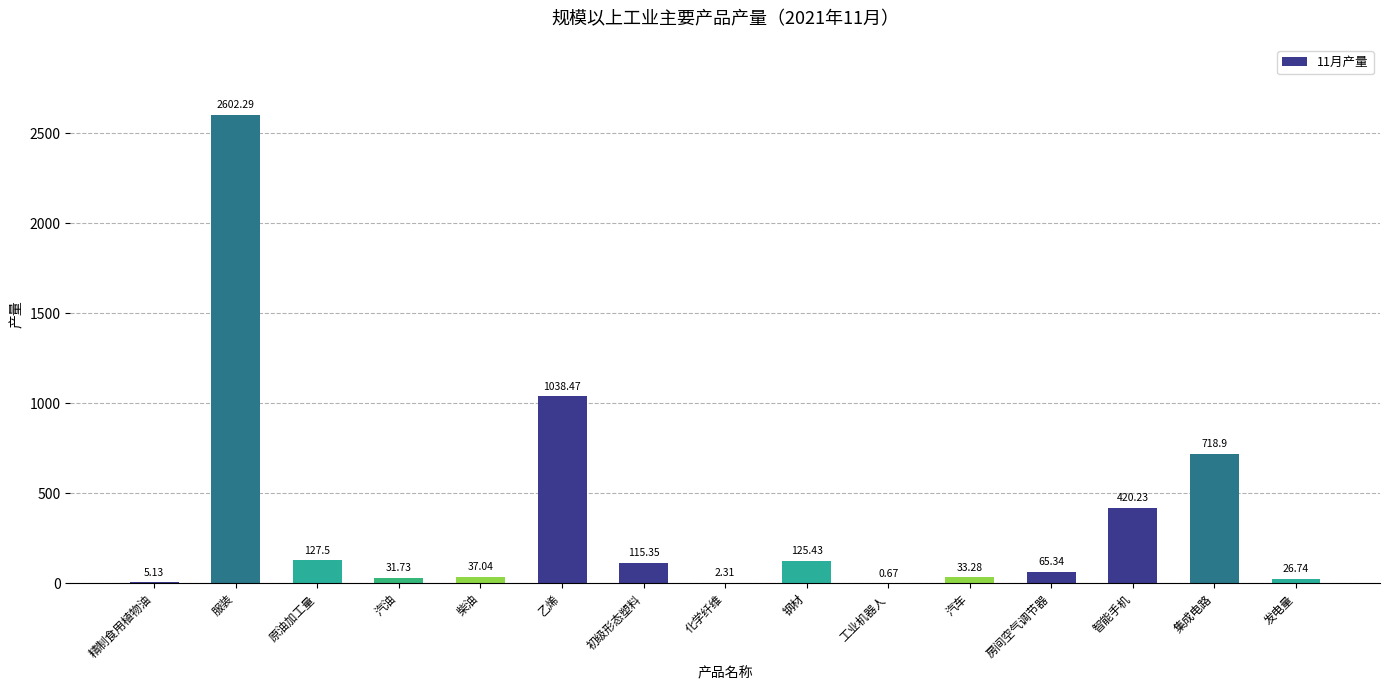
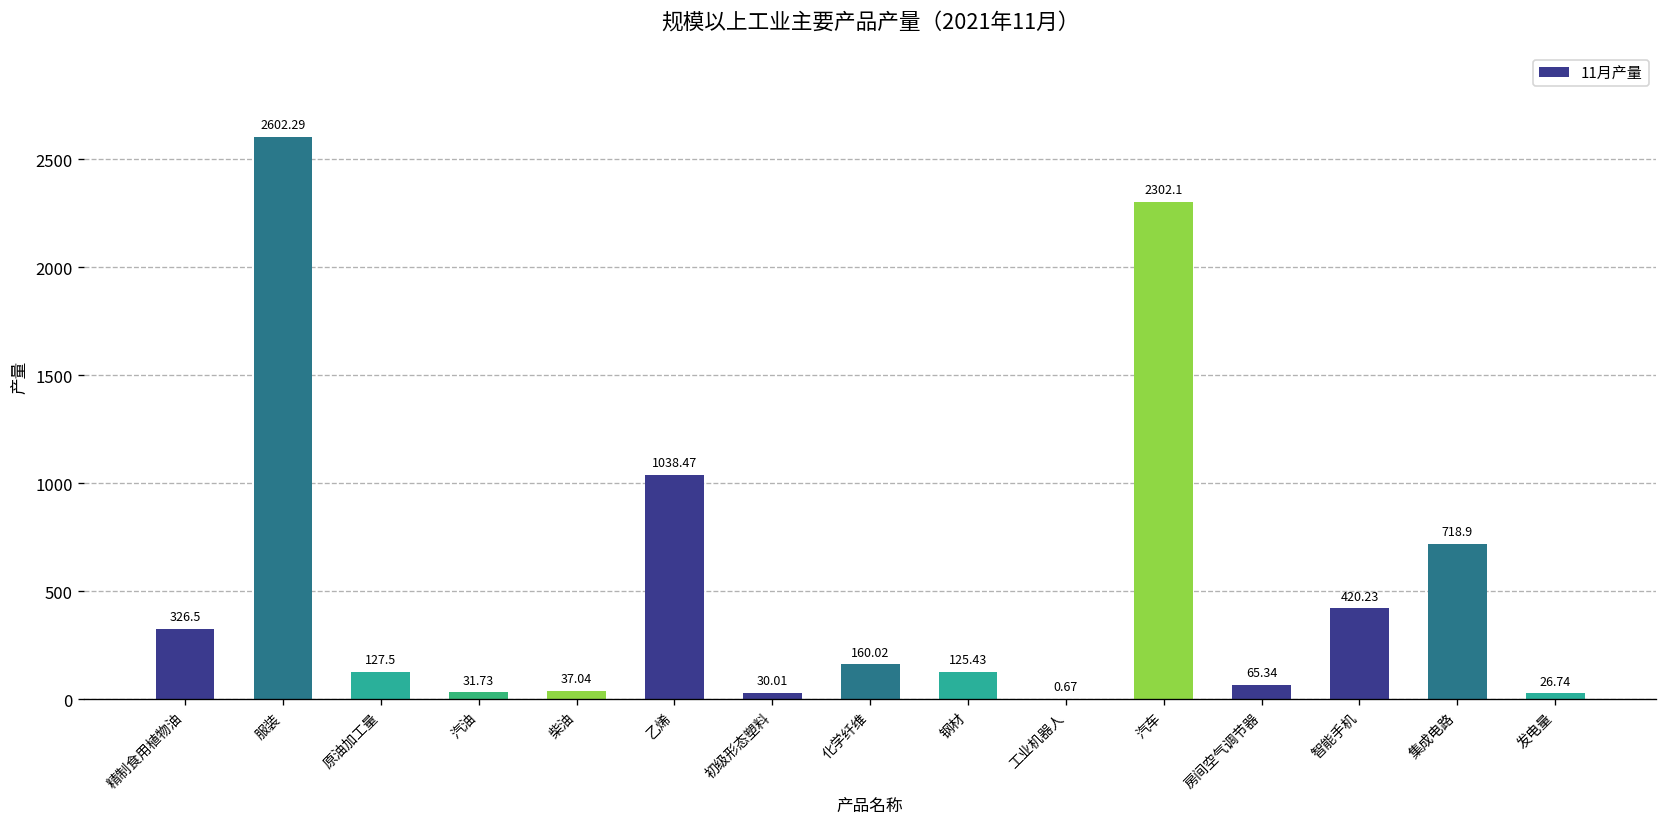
  {
-   "精制食用植物油": 5.13,
+   "精制食用植物油": 326.5,
    "服装": 2602.29,
    "原油加工量": 127.5,
    "汽油": 31.73,
    "柴油": 37.04,
    "乙烯": 1038.47,
-   "初级形态塑料": 115.35,
-   "化学纤维": 2.31,
+   "初级形态塑料": 30.01,
+   "化学纤维": 160.02,
    "钢材": 125.43,
    "工业机器人": 0.67,
-   "汽车": 33.28,
+   "汽车": 2302.1,
    "房间空气调节器": 65.34,
    "智能手机": 420.23,
    "集成电路": 718.9,
    "发电量": 26.74
  }
